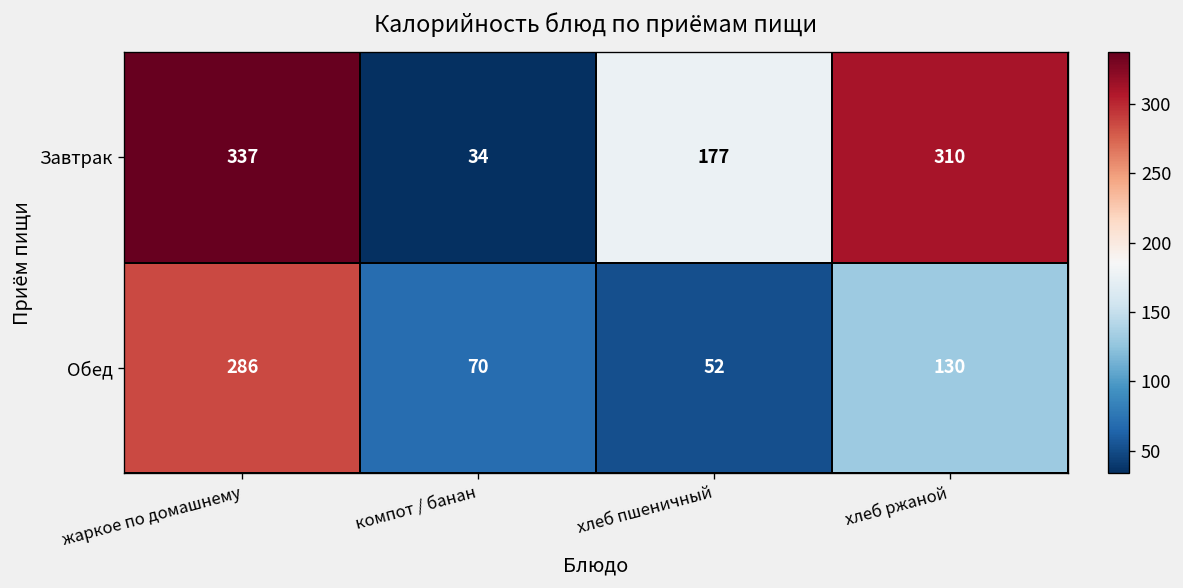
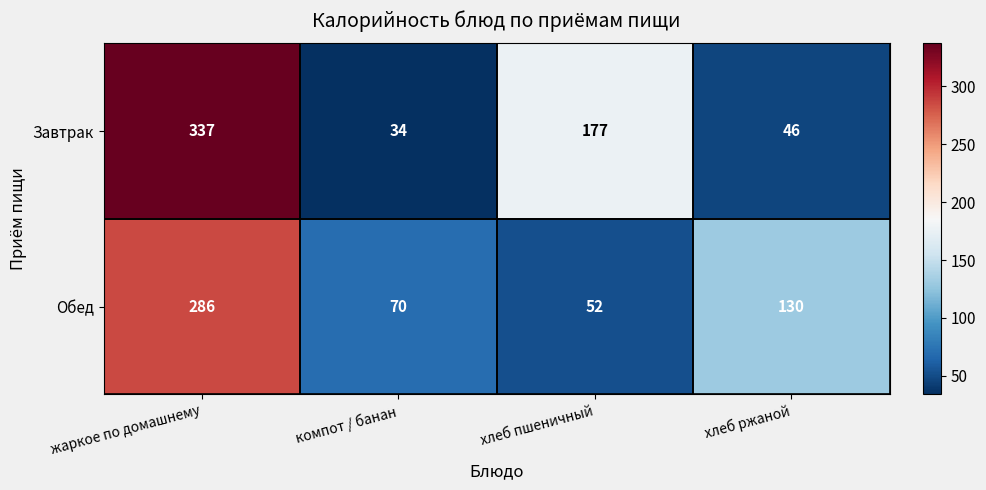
  {
    "Завтрак": {
      "жаркое по домашнему": 337,
      "компот / банан": 34,
      "хлеб пшеничный": 177,
-     "хлеб ржаной": 310
+     "хлеб ржаной": 46
    },
    "Обед": {
      "жаркое по домашнему": 286,
      "компот / банан": 70,
      "хлеб пшеничный": 52,
      "хлеб ржаной": 130
    }
  }
